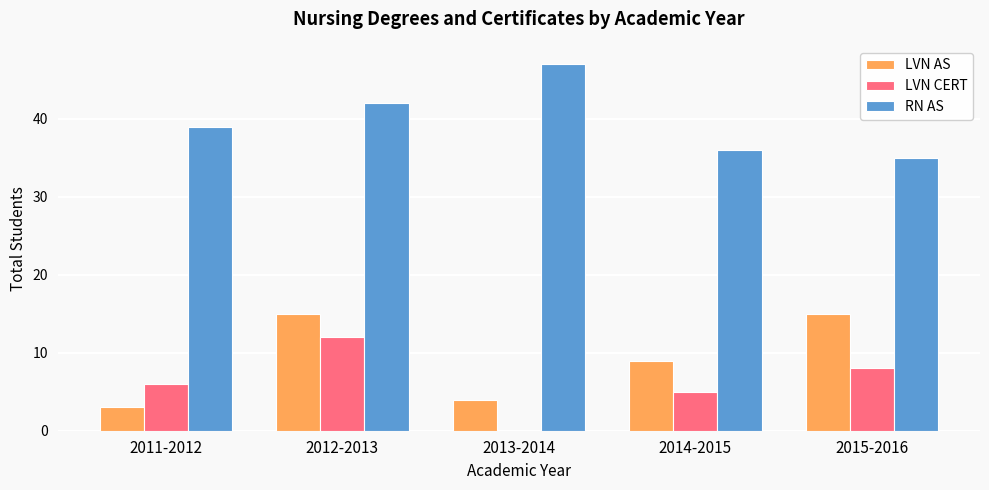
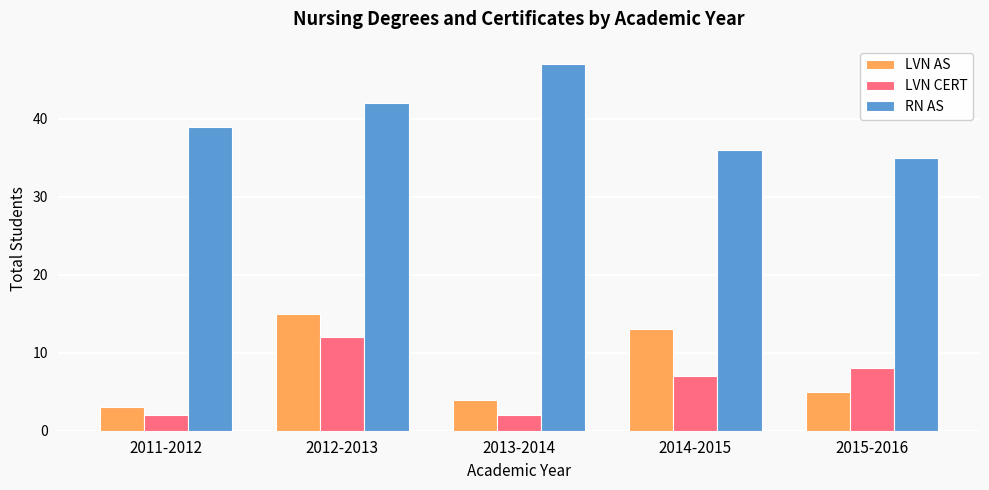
  {
    "LVN AS": {
      "2011-2012": 3,
      "2012-2013": 15,
      "2013-2014": 4,
-     "2014-2015": 9,
-     "2015-2016": 15
+     "2014-2015": 13,
+     "2015-2016": 5
    },
    "LVN CERT": {
-     "2011-2012": 6,
+     "2011-2012": 2,
      "2012-2013": 12,
-     "2013-2014": 0,
-     "2014-2015": 5,
+     "2013-2014": 2,
+     "2014-2015": 7,
      "2015-2016": 8
    },
    "RN AS": {
      "2011-2012": 39,
      "2012-2013": 42,
      "2013-2014": 47,
      "2014-2015": 36,
      "2015-2016": 35
    }
  }
